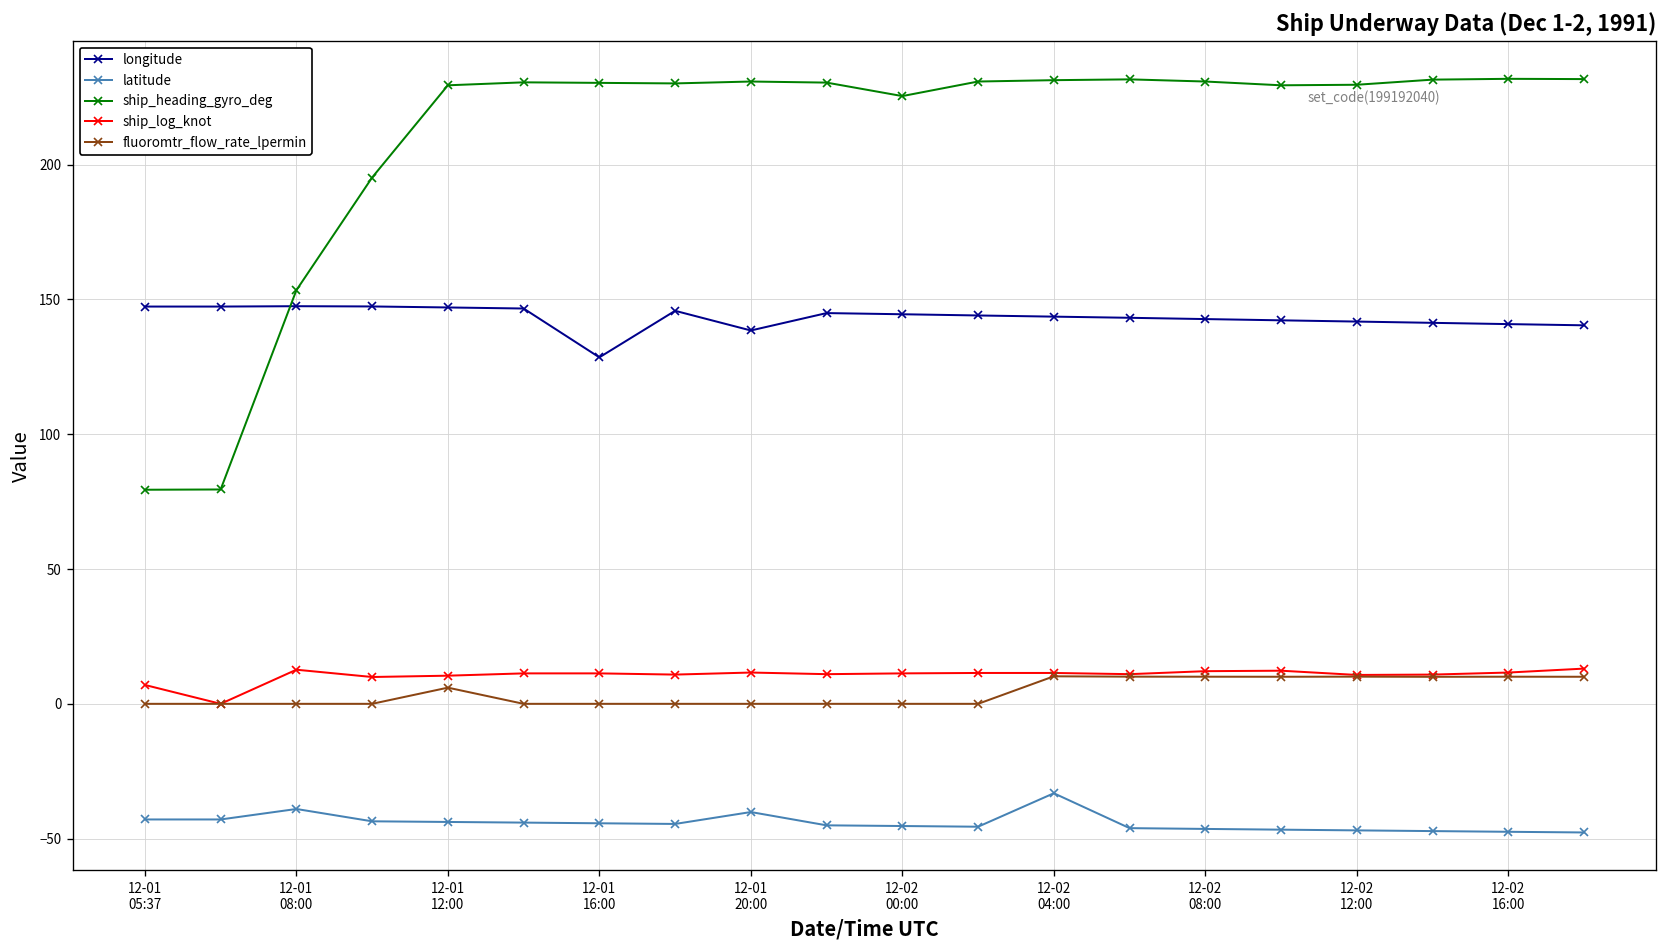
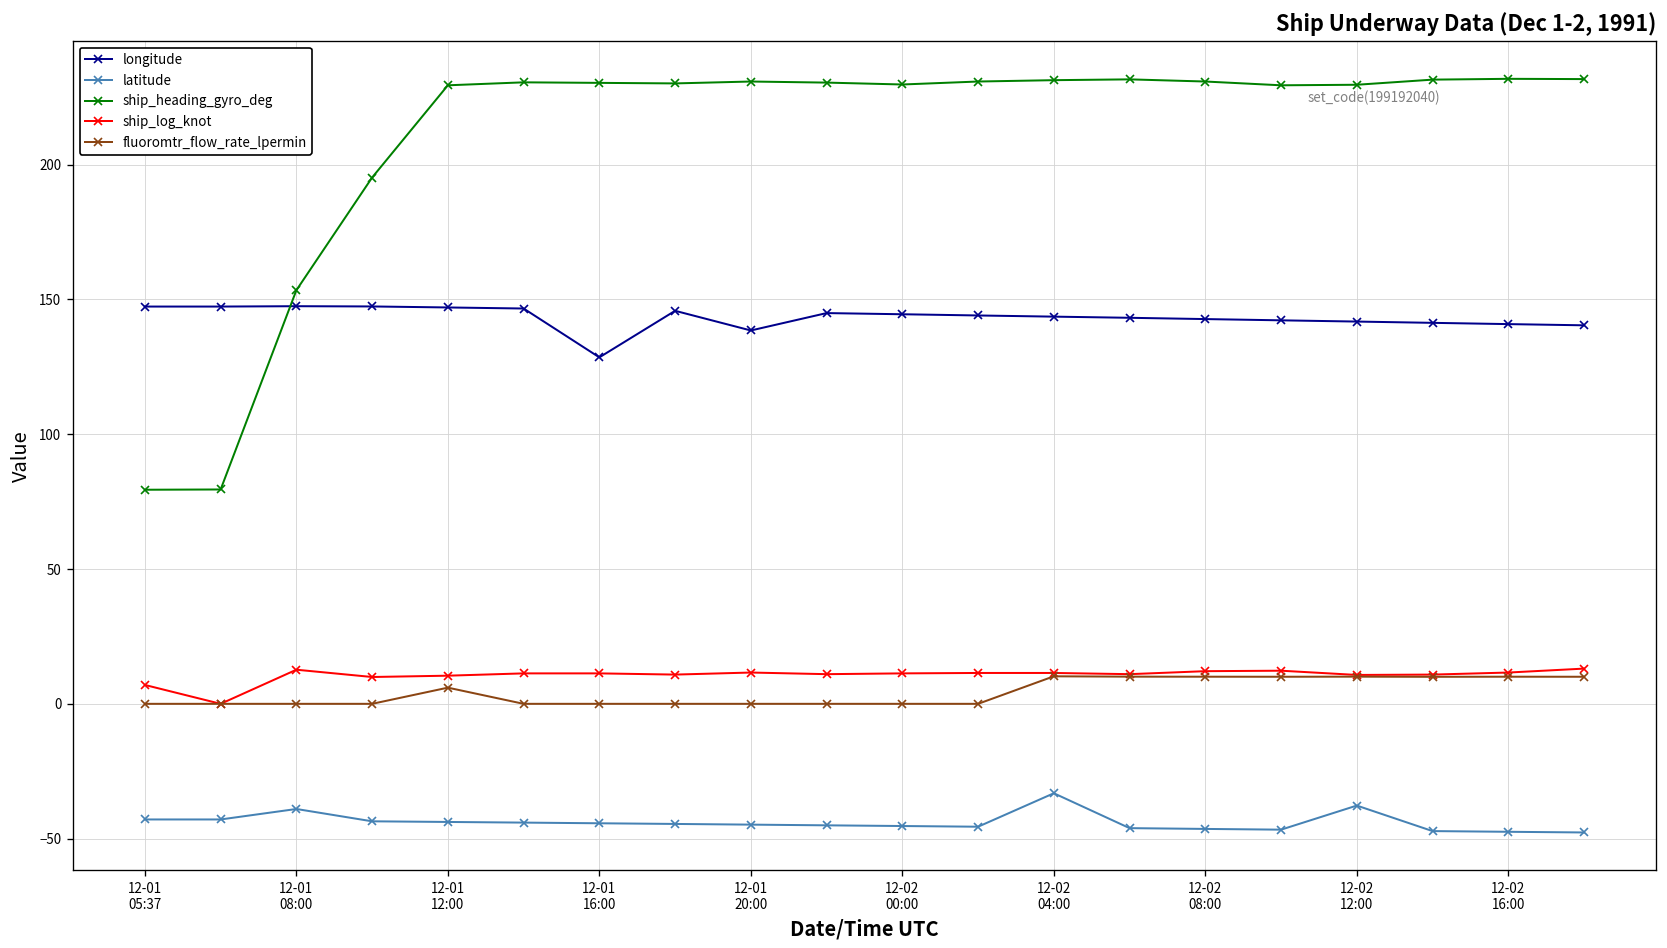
  {
    "longitude": {
      "12-01 05:37": 147,
      "12-01 08:00": 147,
      "12-01 12:00": 147,
      "12-01 16:00": 128,
      "12-01 20:00": 138,
      "12-02 00:00": 144,
      "12-02 04:00": 144,
      "12-02 08:00": 143,
      "12-02 12:00": 142,
      "12-02 16:00": 141
    },
    "latitude": {
      "12-01 05:37": -43,
      "12-01 08:00": -39,
      "12-01 12:00": -44,
      "12-01 16:00": -44,
-     "12-01 20:00": -40,
+     "12-01 20:00": -45,
      "12-02 00:00": -45,
      "12-02 04:00": -33,
      "12-02 08:00": -46,
-     "12-02 12:00": -47,
+     "12-02 12:00": -38,
      "12-02 16:00": -47
    },
    "ship_heading_gyro_deg": {
      "12-01 05:37": 79,
      "12-01 08:00": 153,
      "12-01 12:00": 229,
      "12-01 16:00": 230,
      "12-01 20:00": 231,
-     "12-02 00:00": 225,
+     "12-02 00:00": 230,
      "12-02 04:00": 231,
      "12-02 08:00": 231,
      "12-02 16:00": 232
    },
    "ship_log_knot": {
      "12-01 05:37": 7,
      "12-01 08:00": 13,
      "12-01 12:00": 10,
      "12-01 16:00": 11,
      "12-01 20:00": 12,
      "12-02 00:00": 11,
      "12-02 04:00": 11,
      "12-02 08:00": 12,
      "12-02 16:00": 12
    },
    "fluoromtr_flow_rate_lpermin": {
      "12-01 05:37": 0,
      "12-01 08:00": 0,
      "12-01 12:00": 6,
      "12-01 16:00": 0,
      "12-01 20:00": 0,
      "12-02 00:00": 0,
      "12-02 04:00": 10,
      "12-02 08:00": 10,
      "12-02 16:00": 10
    }
  }
